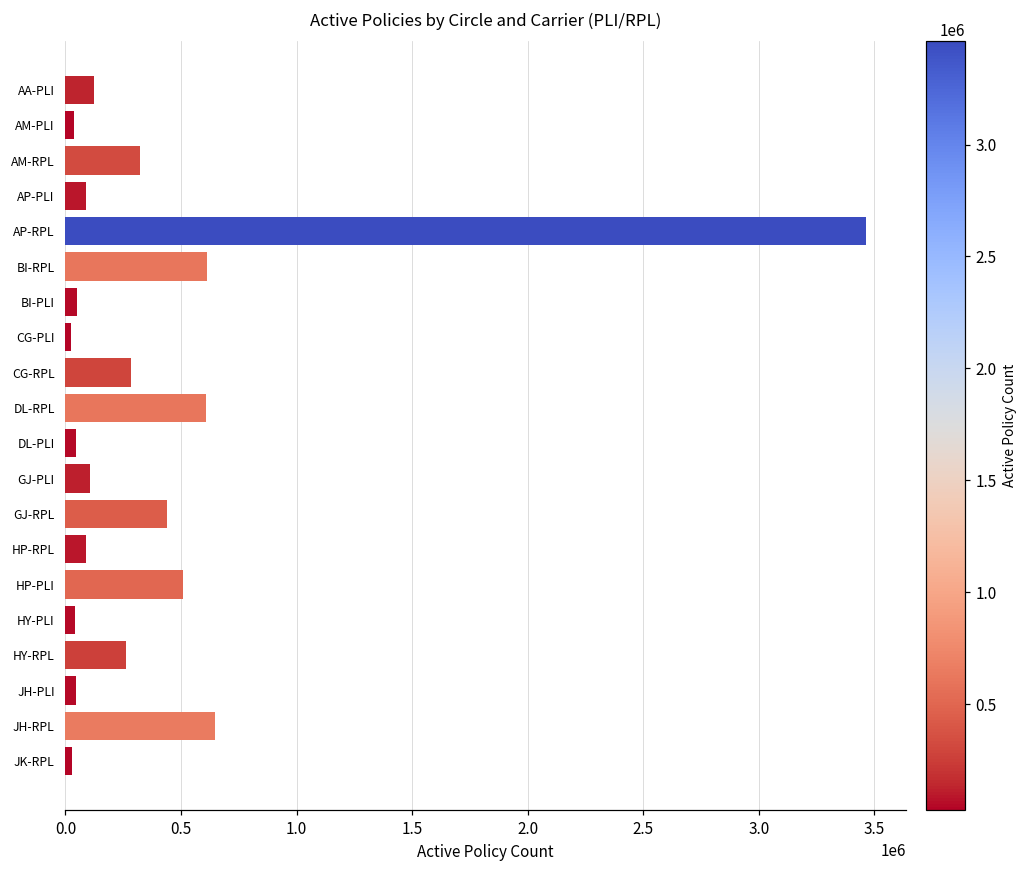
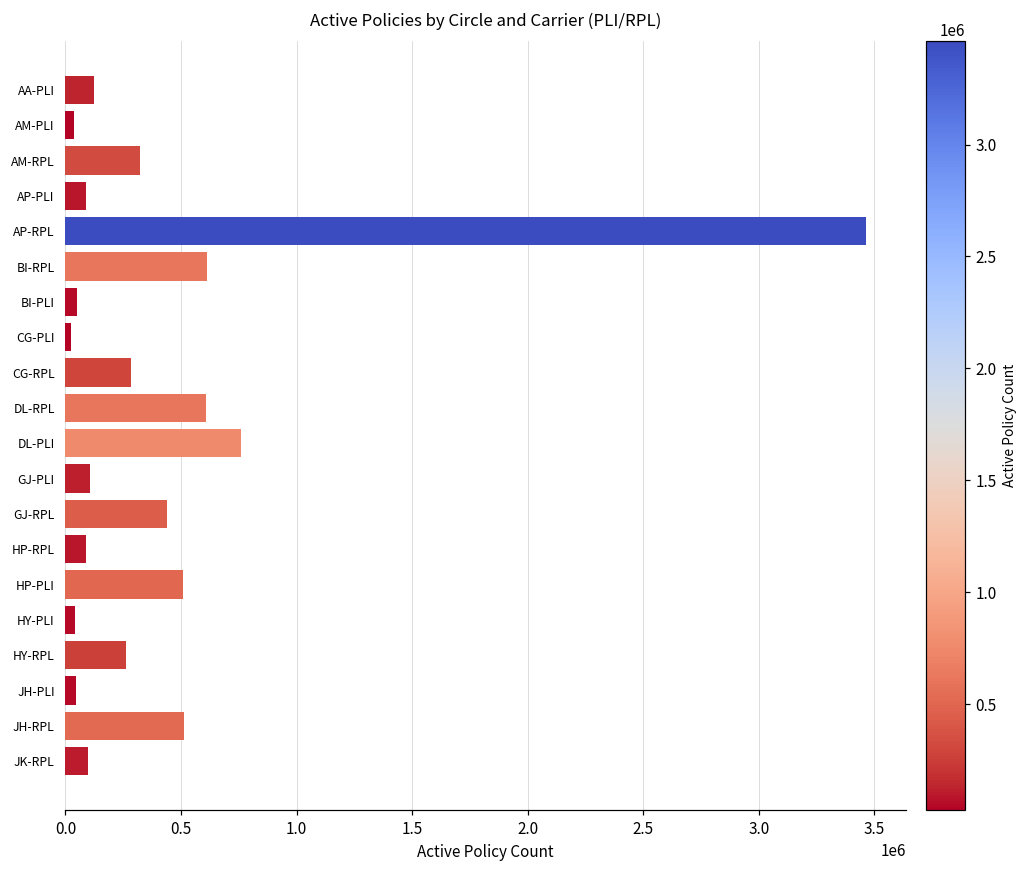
  {
    "AA-PLI": 120000,
    "AM-PLI": 40000,
    "AM-RPL": 320000,
    "AP-PLI": 90000,
    "AP-RPL": 3460000,
    "BI-RPL": 610000,
    "BI-PLI": 50000,
    "CG-PLI": 30000,
    "CG-RPL": 290000,
    "DL-RPL": 610000,
-   "DL-PLI": 50000,
+   "DL-PLI": 760000,
    "GJ-PLI": 110000,
    "GJ-RPL": 440000,
    "HP-RPL": 90000,
    "HP-PLI": 510000,
    "HY-PLI": 40000,
    "HY-RPL": 260000,
    "JH-PLI": 50000,
-   "JH-RPL": 650000,
-   "JK-RPL": 30000
+   "JH-RPL": 510000,
+   "JK-RPL": 100000
  }
